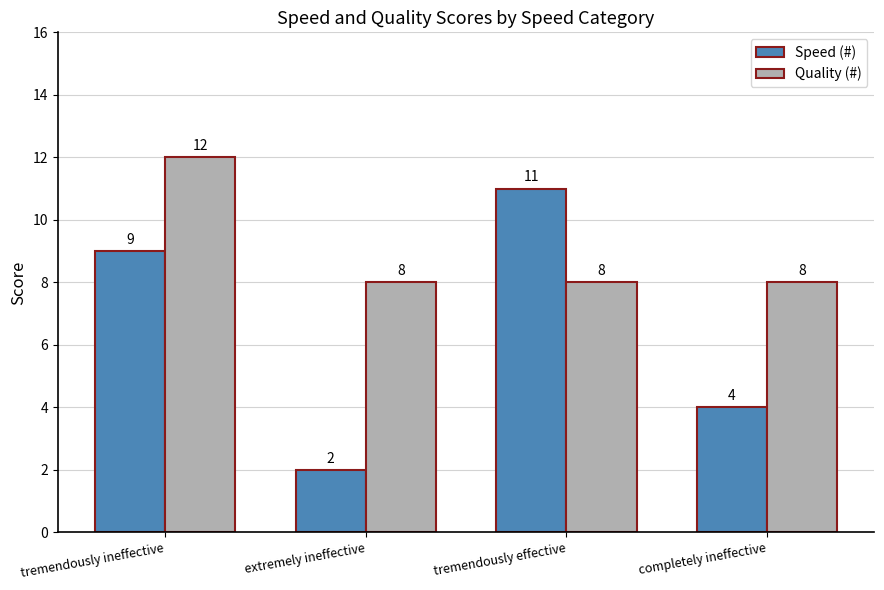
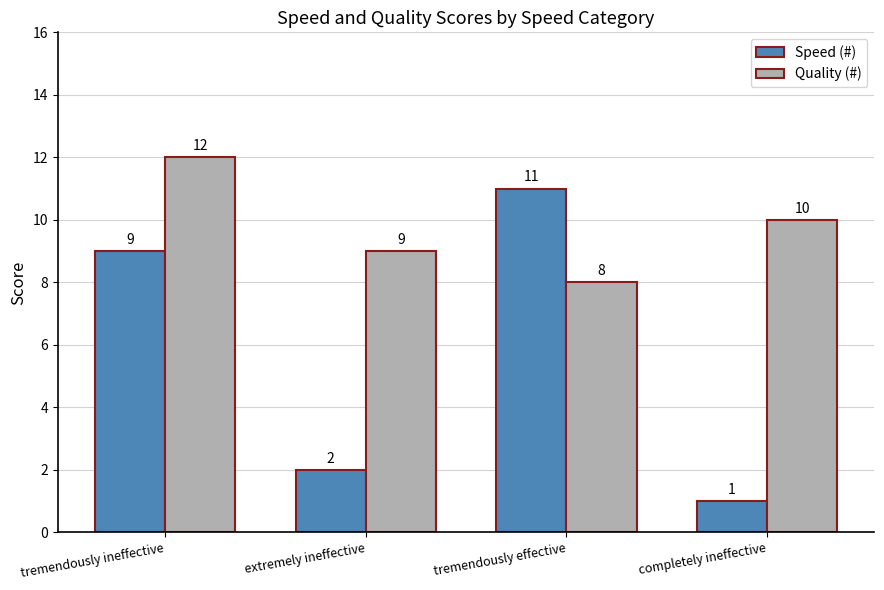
  {
    "Speed (#)": {
      "tremendously ineffective": 9,
      "extremely ineffective": 2,
      "tremendously effective": 11,
-     "completely ineffective": 4
+     "completely ineffective": 1
    },
    "Quality (#)": {
      "tremendously ineffective": 12,
-     "extremely ineffective": 8,
+     "extremely ineffective": 9,
      "tremendously effective": 8,
-     "completely ineffective": 8
+     "completely ineffective": 10
    }
  }
